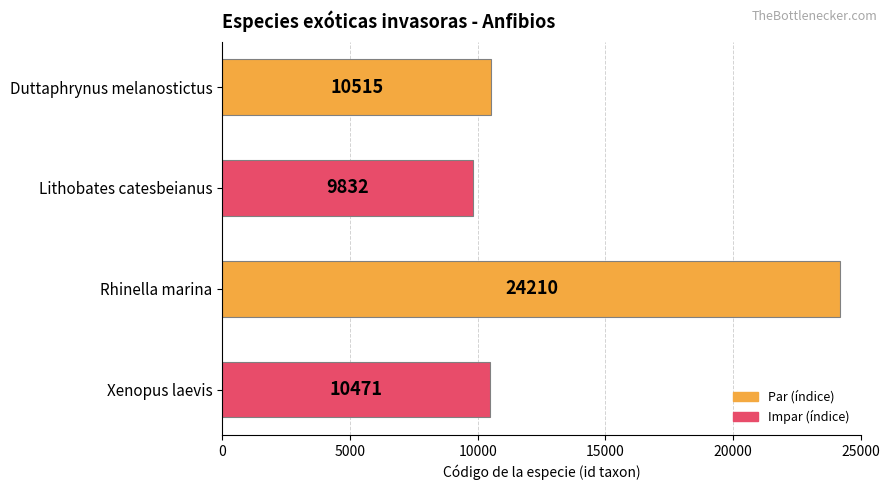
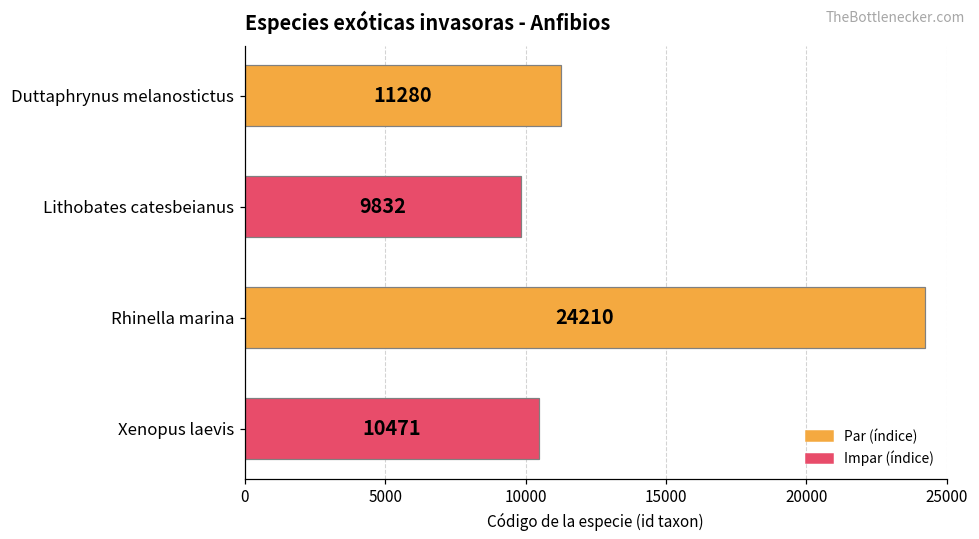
  {
-   "Duttaphrynus melanostictus": 10515,
+   "Duttaphrynus melanostictus": 11280,
    "Lithobates catesbeianus": 9832,
    "Rhinella marina": 24210,
    "Xenopus laevis": 10471
  }
